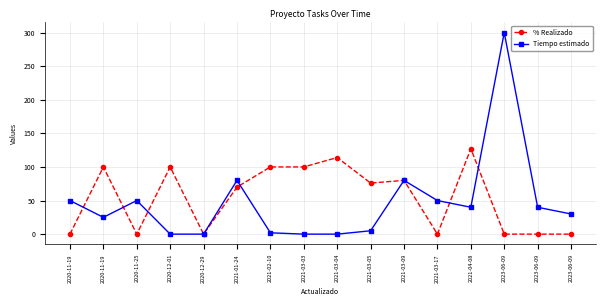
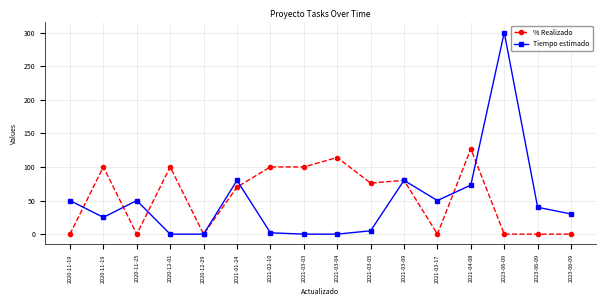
  {
    "% Realizado": {
      "2020-11-25": 0,
      "2020-12-01": 100,
      "2021-01-24": 70,
      "2021-02-10": 100,
      "2021-03-03": 100,
      "2021-03-04": 110,
      "2021-03-05": 80,
      "2021-03-17": 0,
      "2021-04-08": 130
    },
    "Tiempo estimado": {
      "2020-11-25": 50,
      "2020-12-01": 0,
      "2021-01-24": 80,
      "2021-02-10": 0,
      "2021-03-03": 0,
      "2021-03-04": 0,
      "2021-03-05": 10,
      "2021-03-17": 50,
-     "2021-04-08": 40
+     "2021-04-08": 70
    }
  }
